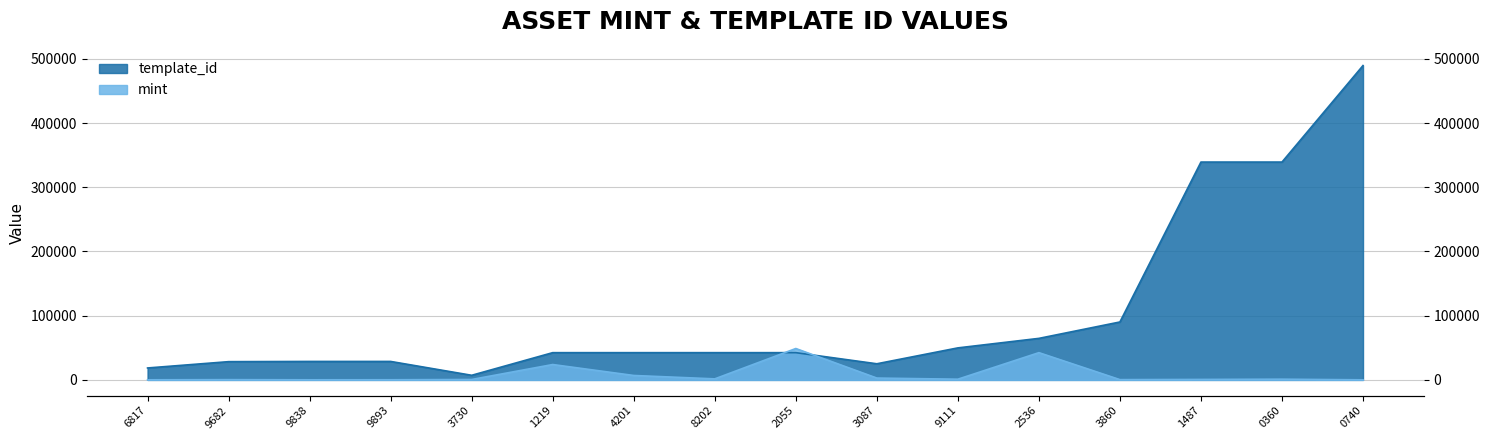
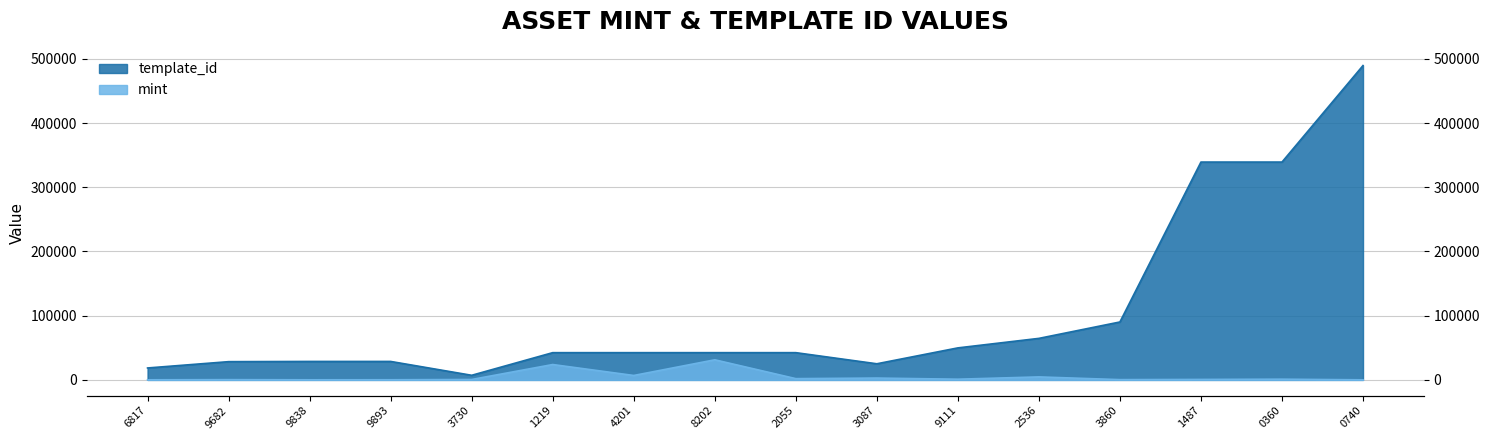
  {
    "template_id": {
      "6817": 20000,
      "9682": 30000,
      "9838": 30000,
      "9893": 30000,
      "3730": 10000,
      "1219": 40000,
      "4201": 40000,
      "8202": 40000,
      "2055": 40000,
      "3087": 30000,
      "9111": 50000,
      "2536": 60000,
      "3860": 90000,
      "1487": 340000,
      "0360": 340000,
      "0740": 490000
    },
    "mint": {
      "6817": 0,
      "9682": 0,
      "9838": 0,
      "9893": 0,
      "3730": 0,
      "1219": 20000,
      "4201": 10000,
-     "8202": 0,
-     "2055": 50000,
+     "8202": 30000,
+     "2055": 0,
      "3087": 0,
      "9111": 0,
-     "2536": 40000,
+     "2536": 0,
      "3860": 0,
      "1487": 0,
      "0360": 0,
      "0740": 0
    }
  }
